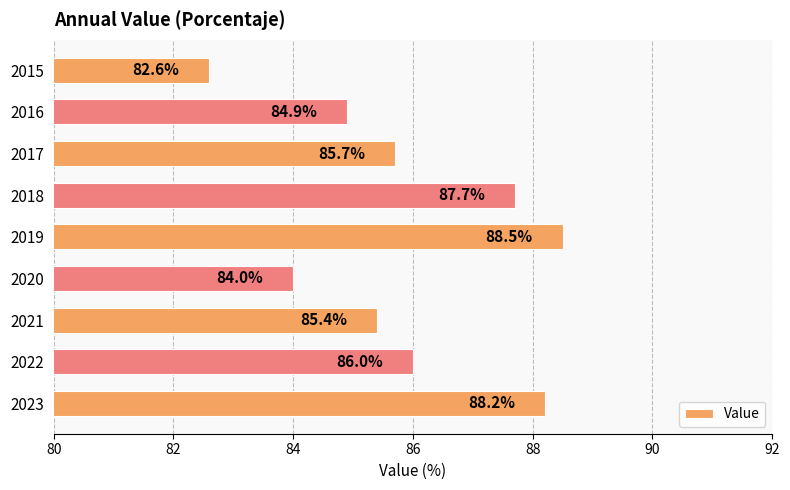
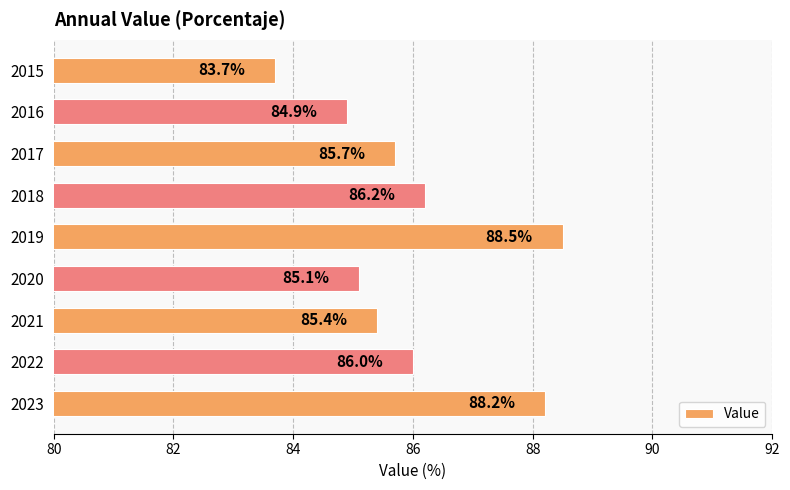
  {
-   "2015": "82.6%",
+   "2015": "83.7%",
    "2016": "84.9%",
    "2017": "85.7%",
-   "2018": "87.7%",
+   "2018": "86.2%",
    "2019": "88.5%",
-   "2020": "84.0%",
+   "2020": "85.1%",
    "2021": "85.4%",
    "2022": "86.0%",
    "2023": "88.2%"
  }
